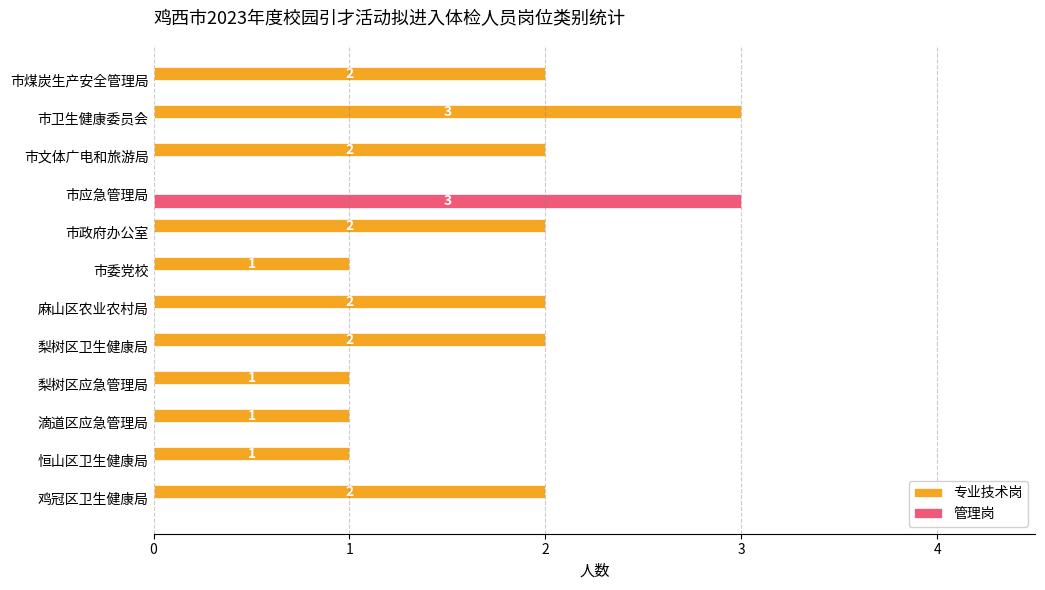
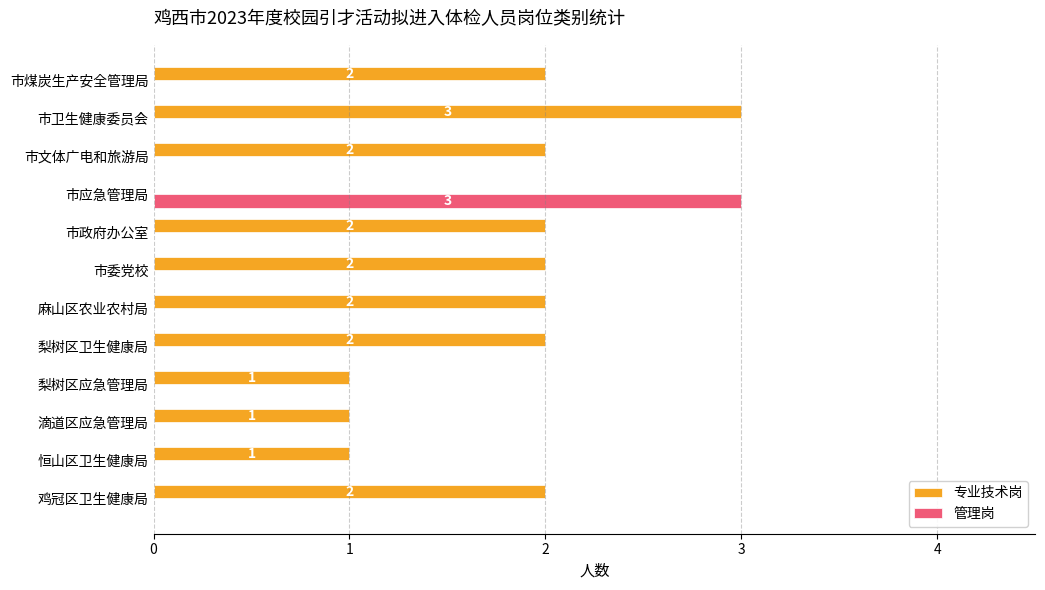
  {
    "专业技术岗": {
      "市煤炭生产安全管理局": 2,
      "市卫生健康委员会": 3,
      "市文体广电和旅游局": 2,
      "市政府办公室": 2,
-     "市委党校": 1,
+     "市委党校": 2,
      "麻山区农业农村局": 2,
      "梨树区卫生健康局": 2,
      "梨树区应急管理局": 1,
      "滴道区应急管理局": 1,
      "恒山区卫生健康局": 1,
      "鸡冠区卫生健康局": 2
    },
    "管理岗": {
      "市应急管理局": 3
    }
  }
